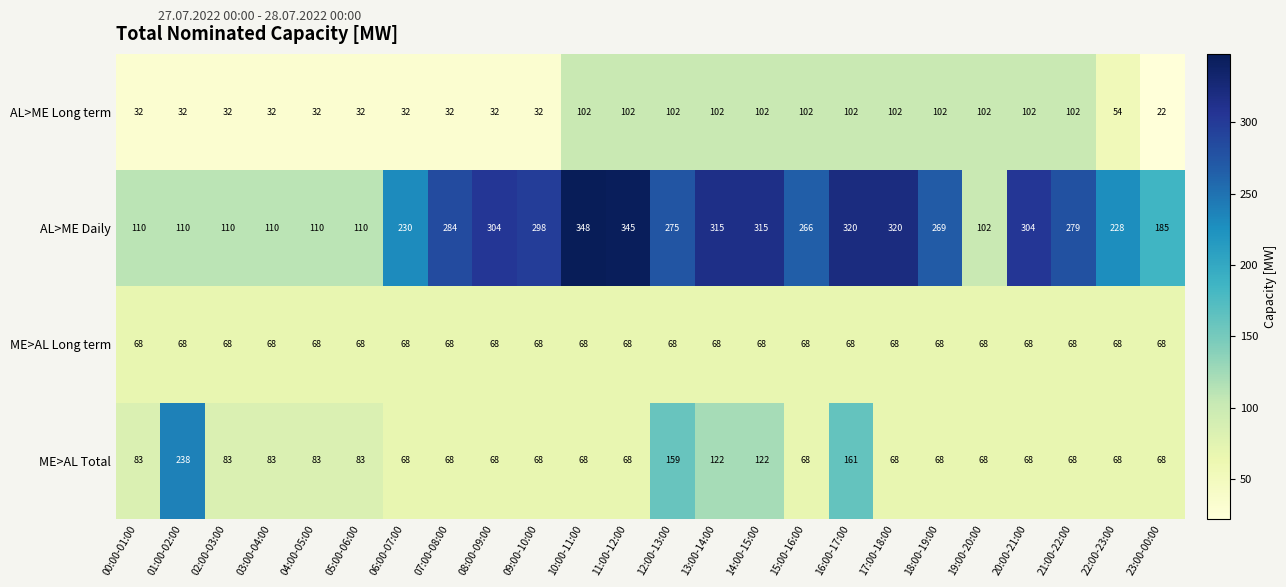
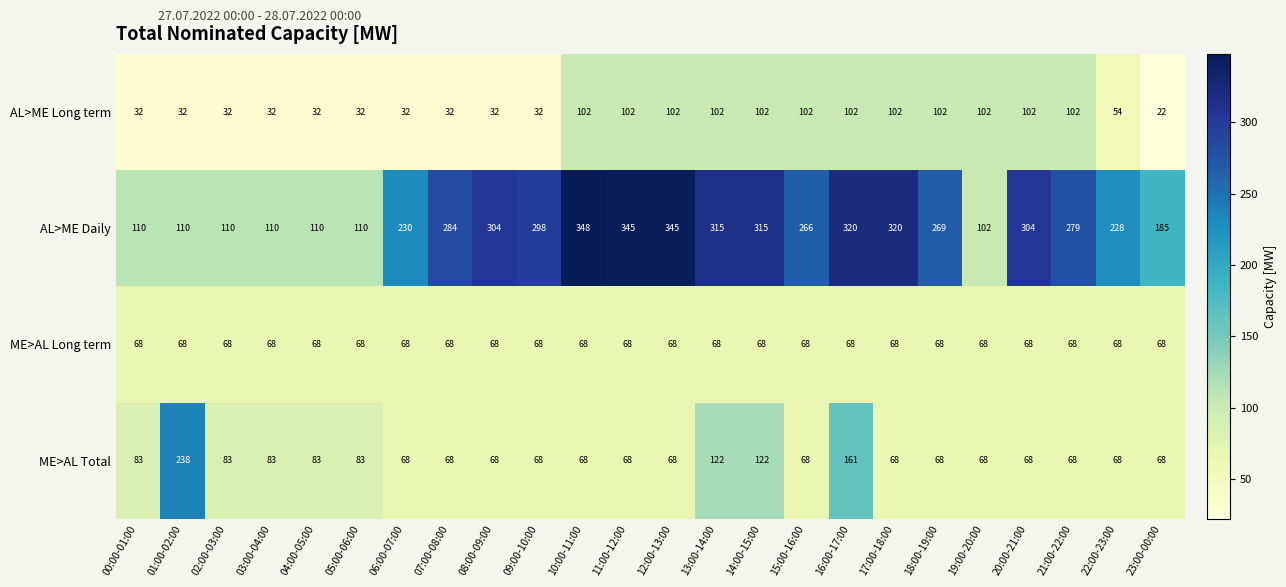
  {
    "AL>ME Long term": {
      "00:00-01:00": 32,
      "01:00-02:00": 32,
      "02:00-03:00": 32,
      "03:00-04:00": 32,
      "04:00-05:00": 32,
      "05:00-06:00": 32,
      "06:00-07:00": 32,
      "07:00-08:00": 32,
      "08:00-09:00": 32,
      "09:00-10:00": 32,
      "10:00-11:00": 102,
      "11:00-12:00": 102,
      "12:00-13:00": 102,
      "13:00-14:00": 102,
      "14:00-15:00": 102,
      "15:00-16:00": 102,
      "16:00-17:00": 102,
      "17:00-18:00": 102,
      "18:00-19:00": 102,
      "19:00-20:00": 102,
      "20:00-21:00": 102,
      "21:00-22:00": 102,
      "22:00-23:00": 54,
      "23:00-00:00": 22
    },
    "AL>ME Daily": {
      "00:00-01:00": 110,
      "01:00-02:00": 110,
      "02:00-03:00": 110,
      "03:00-04:00": 110,
      "04:00-05:00": 110,
      "05:00-06:00": 110,
      "06:00-07:00": 230,
      "07:00-08:00": 284,
      "08:00-09:00": 304,
      "09:00-10:00": 298,
      "10:00-11:00": 348,
      "11:00-12:00": 345,
-     "12:00-13:00": 275,
+     "12:00-13:00": 345,
      "13:00-14:00": 315,
      "14:00-15:00": 315,
      "15:00-16:00": 266,
      "16:00-17:00": 320,
      "17:00-18:00": 320,
      "18:00-19:00": 269,
      "19:00-20:00": 102,
      "20:00-21:00": 304,
      "21:00-22:00": 279,
      "22:00-23:00": 228,
      "23:00-00:00": 185
    },
    "ME>AL Long term": {
      "00:00-01:00": 68,
      "01:00-02:00": 68,
      "02:00-03:00": 68,
      "03:00-04:00": 68,
      "04:00-05:00": 68,
      "05:00-06:00": 68,
      "06:00-07:00": 68,
      "07:00-08:00": 68,
      "08:00-09:00": 68,
      "09:00-10:00": 68,
      "10:00-11:00": 68,
      "11:00-12:00": 68,
      "12:00-13:00": 68,
      "13:00-14:00": 68,
      "14:00-15:00": 68,
      "15:00-16:00": 68,
      "16:00-17:00": 68,
      "17:00-18:00": 68,
      "18:00-19:00": 68,
      "19:00-20:00": 68,
      "20:00-21:00": 68,
      "21:00-22:00": 68,
      "22:00-23:00": 68,
      "23:00-00:00": 68
    },
    "ME>AL Total": {
      "00:00-01:00": 83,
      "01:00-02:00": 238,
      "02:00-03:00": 83,
      "03:00-04:00": 83,
      "04:00-05:00": 83,
      "05:00-06:00": 83,
      "06:00-07:00": 68,
      "07:00-08:00": 68,
      "08:00-09:00": 68,
      "09:00-10:00": 68,
      "10:00-11:00": 68,
      "11:00-12:00": 68,
-     "12:00-13:00": 159,
+     "12:00-13:00": 68,
      "13:00-14:00": 122,
      "14:00-15:00": 122,
      "15:00-16:00": 68,
      "16:00-17:00": 161,
      "17:00-18:00": 68,
      "18:00-19:00": 68,
      "19:00-20:00": 68,
      "20:00-21:00": 68,
      "21:00-22:00": 68,
      "22:00-23:00": 68,
      "23:00-00:00": 68
    }
  }
